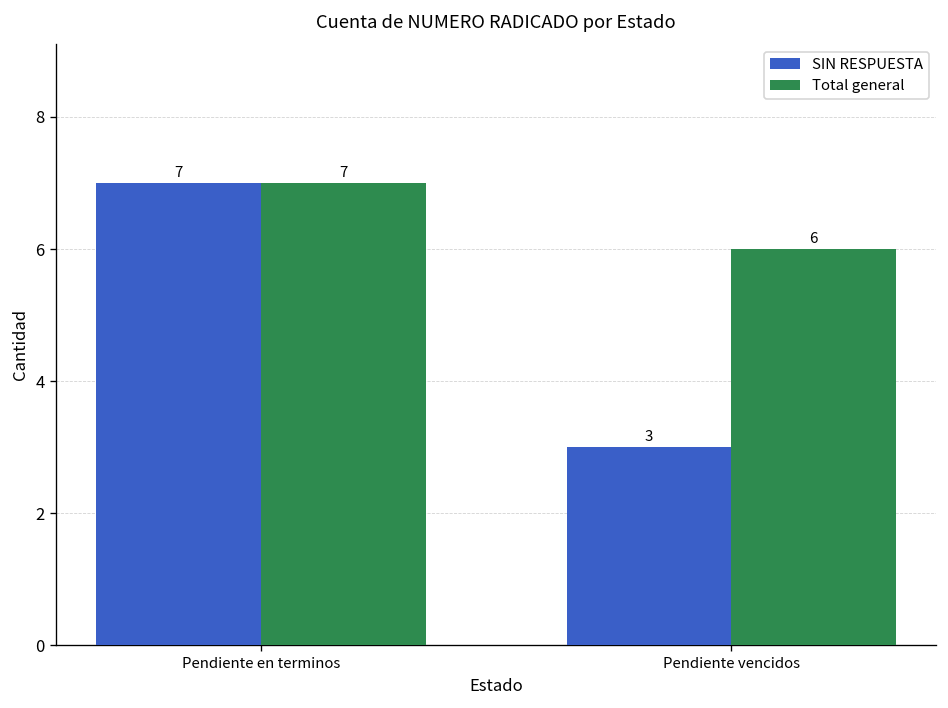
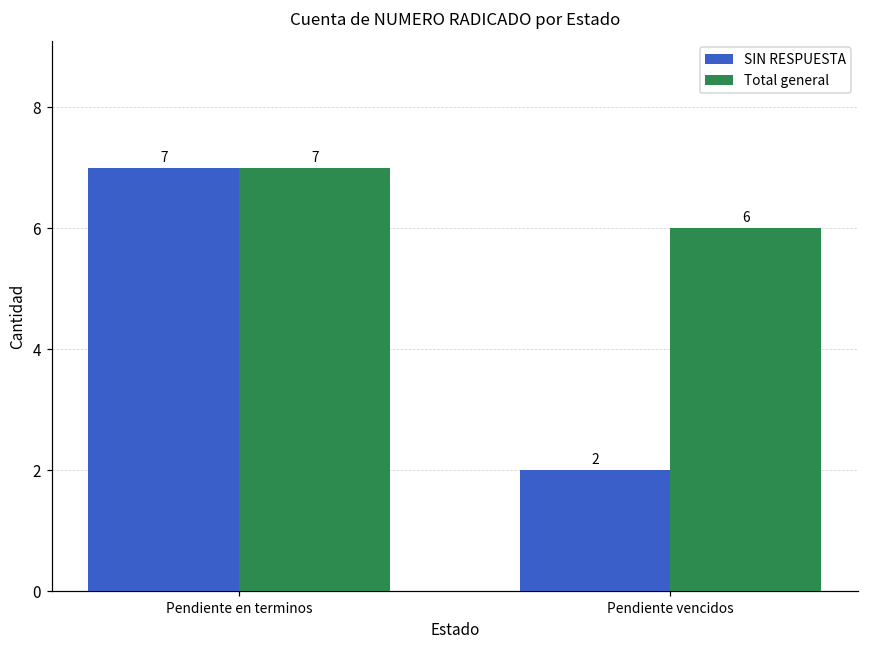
  {
    "SIN RESPUESTA": {
      "Pendiente en terminos": 7,
-     "Pendiente vencidos": 3
+     "Pendiente vencidos": 2
    },
    "Total general": {
      "Pendiente en terminos": 7,
      "Pendiente vencidos": 6
    }
  }
